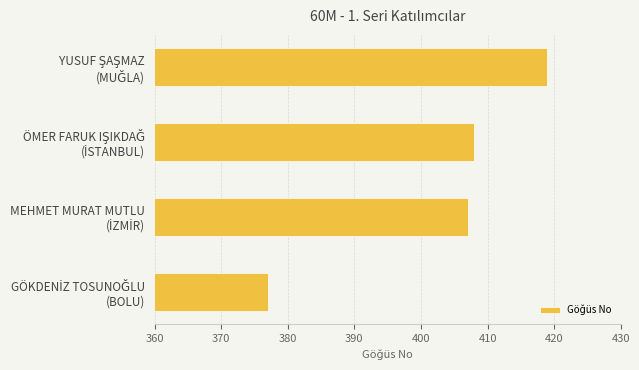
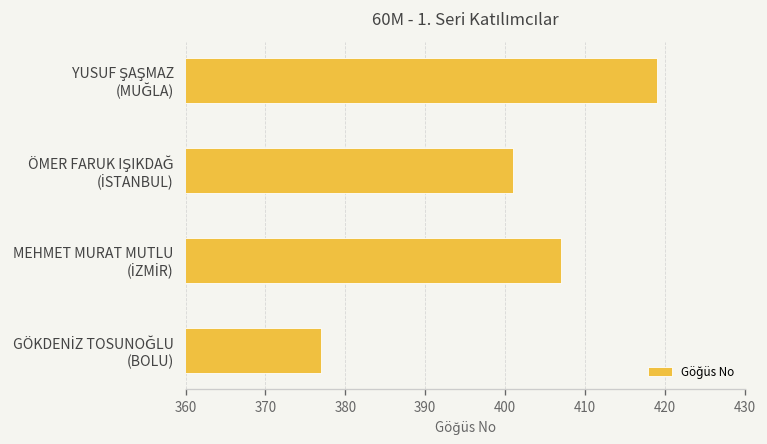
  {
    "YUSUF ŞAŞMAZ (MUĞLA)": 419,
-   "ÖMER FARUK IŞIKDAĞ (İSTANBUL)": 408,
+   "ÖMER FARUK IŞIKDAĞ (İSTANBUL)": 401,
    "MEHMET MURAT MUTLU (İZMİR)": 407,
    "GÖKDENİZ TOSUNOĞLU (BOLU)": 377
  }
